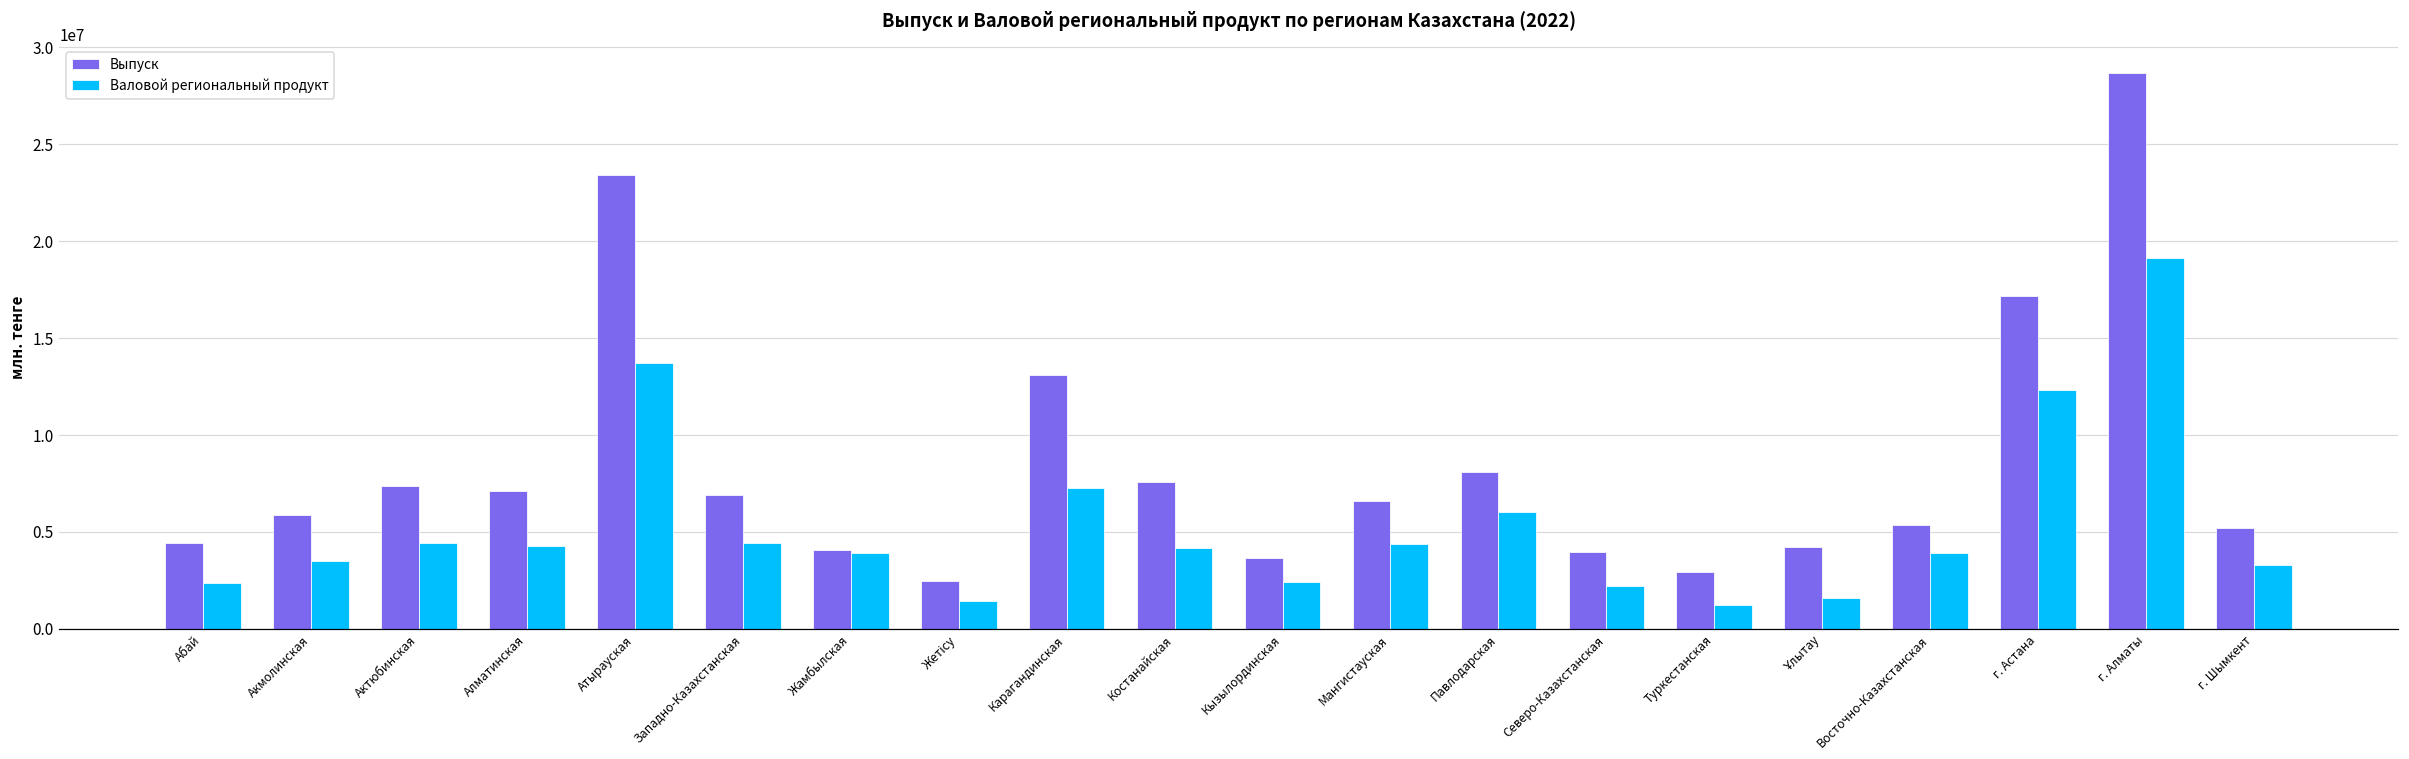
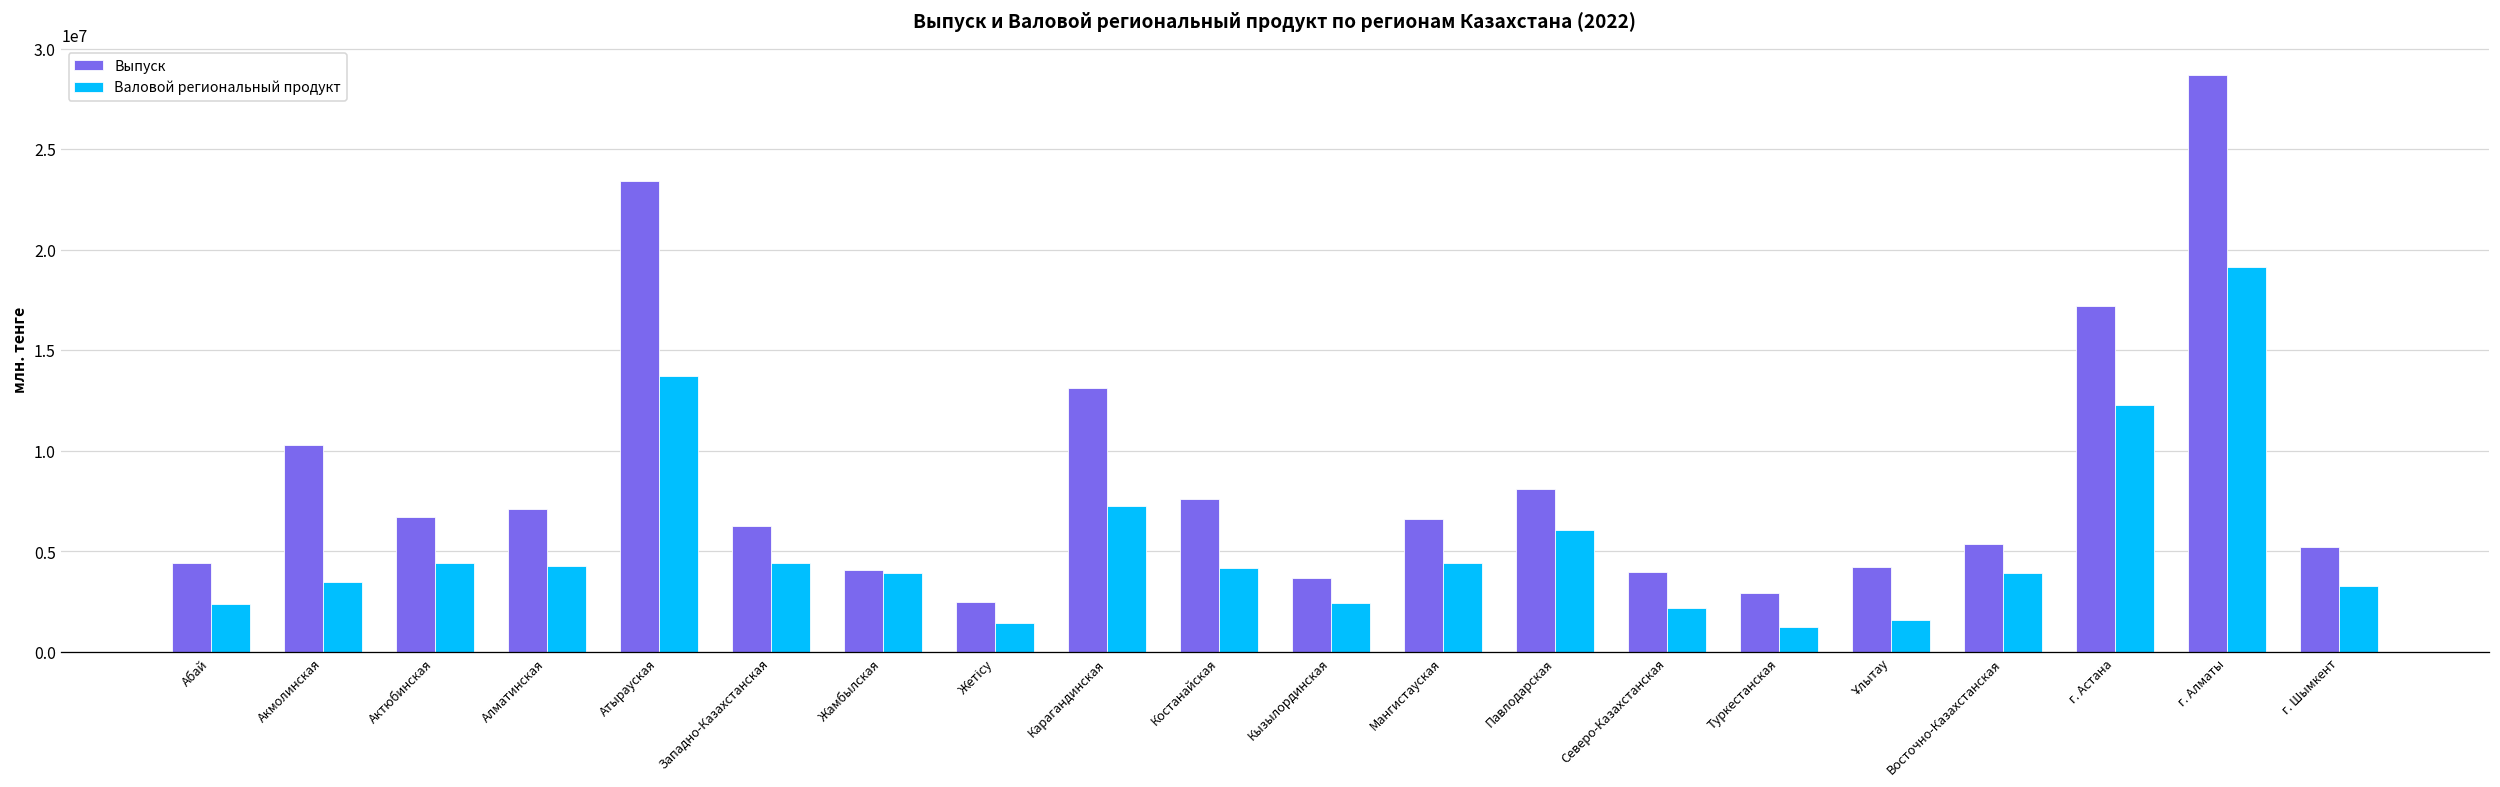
  {
    "Выпуск": {
      "Абай": 4400000,
-     "Акмолинская": 5900000,
-     "Актюбинская": 7400000,
+     "Акмолинская": 10300000,
+     "Актюбинская": 6700000,
      "Алматинская": 7100000,
      "Атырауская": 23400000,
-     "Западно-Казахстанская": 6900000,
+     "Западно-Казахстанская": 6300000,
      "Жамбылская": 4100000,
      "Жетісу": 2500000,
      "Карагандинская": 13100000,
      "Костанайская": 7600000,
      "Кызылординская": 3700000,
      "Мангистауская": 6600000,
      "Павлодарская": 8100000,
      "Северо-Казахстанская": 4000000,
      "Туркестанская": 2900000,
      "Ұлытау": 4200000,
      "Восточно-Казахстанская": 5400000,
      "г. Астана": 17200000,
      "г. Алматы": 28700000,
      "г. Шымкент": 5200000
    },
    "Валовой региональный продукт": {
      "Абай": 2400000,
      "Акмолинская": 3500000,
      "Актюбинская": 4400000,
      "Алматинская": 4300000,
      "Атырауская": 13700000,
      "Западно-Казахстанская": 4400000,
      "Жамбылская": 3900000,
      "Жетісу": 1400000,
      "Карагандинская": 7300000,
      "Костанайская": 4200000,
      "Кызылординская": 2400000,
      "Мангистауская": 4400000,
      "Павлодарская": 6100000,
      "Северо-Казахстанская": 2200000,
      "Туркестанская": 1200000,
      "Ұлытау": 1600000,
      "Восточно-Казахстанская": 3900000,
      "г. Астана": 12300000,
      "г. Алматы": 19200000,
      "г. Шымкент": 3300000
    }
  }
